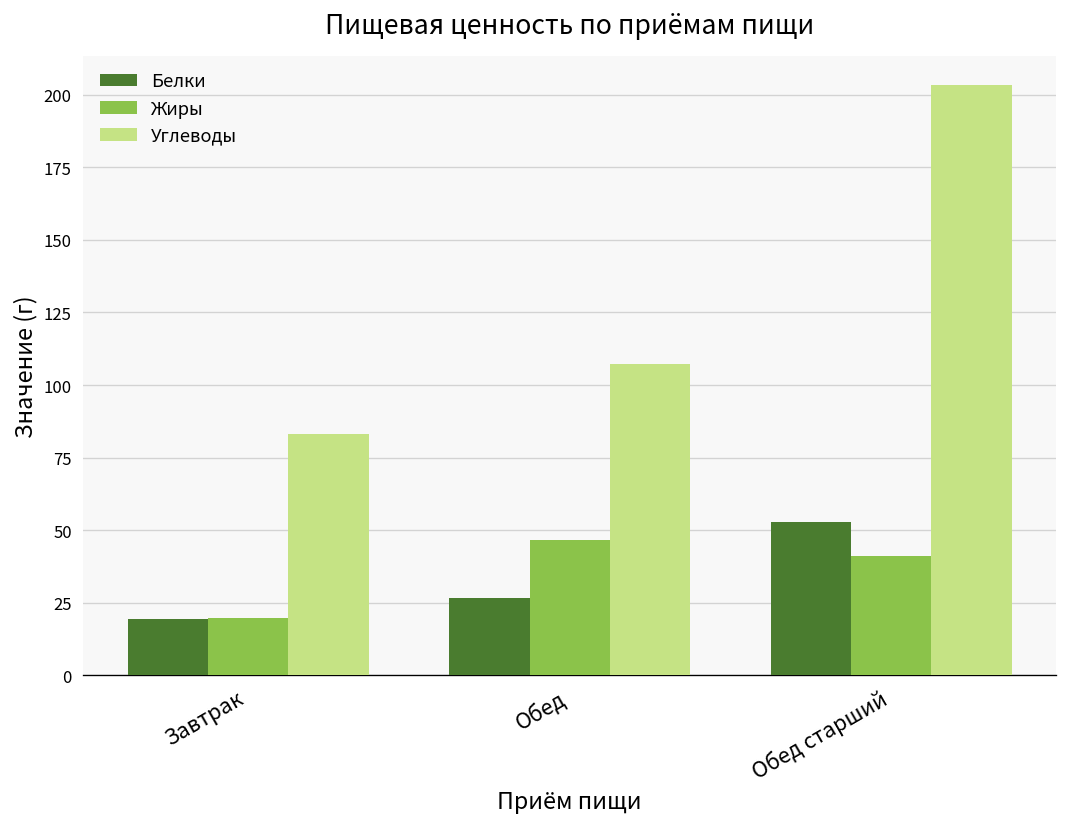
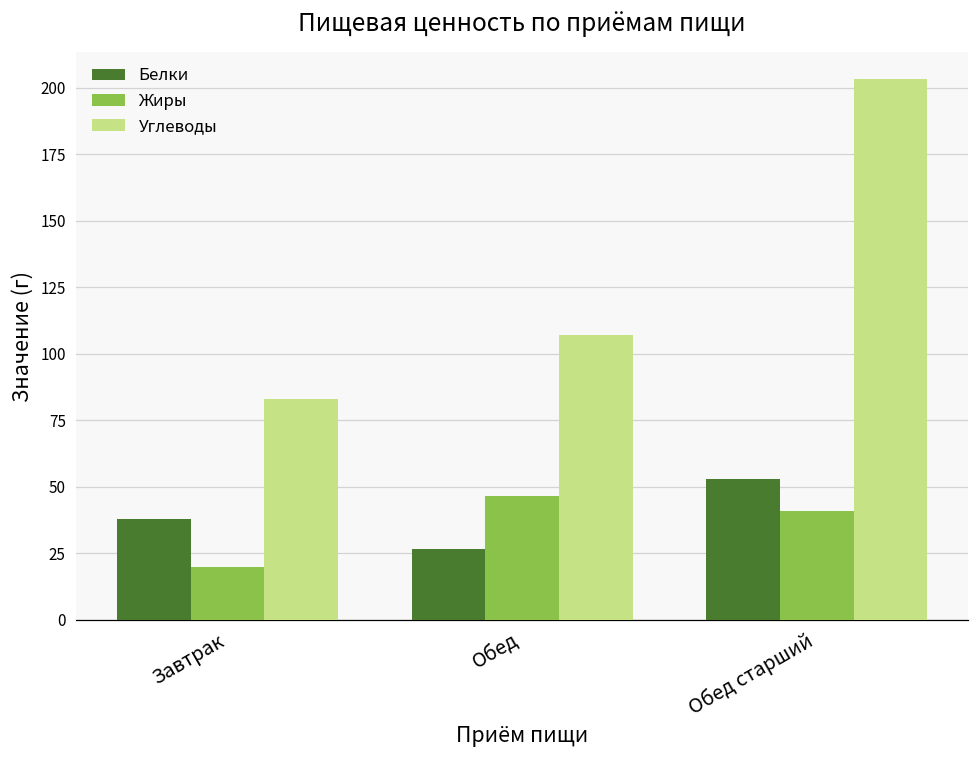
  {
    "Белки": {
-     "Завтрак": 19,
+     "Завтрак": 38,
      "Обед": 27,
      "Обед старший": 53
    },
    "Жиры": {
      "Завтрак": 20,
      "Обед": 47,
      "Обед старший": 41
    },
    "Углеводы": {
      "Завтрак": 83,
      "Обед": 107,
      "Обед старший": 203
    }
  }
